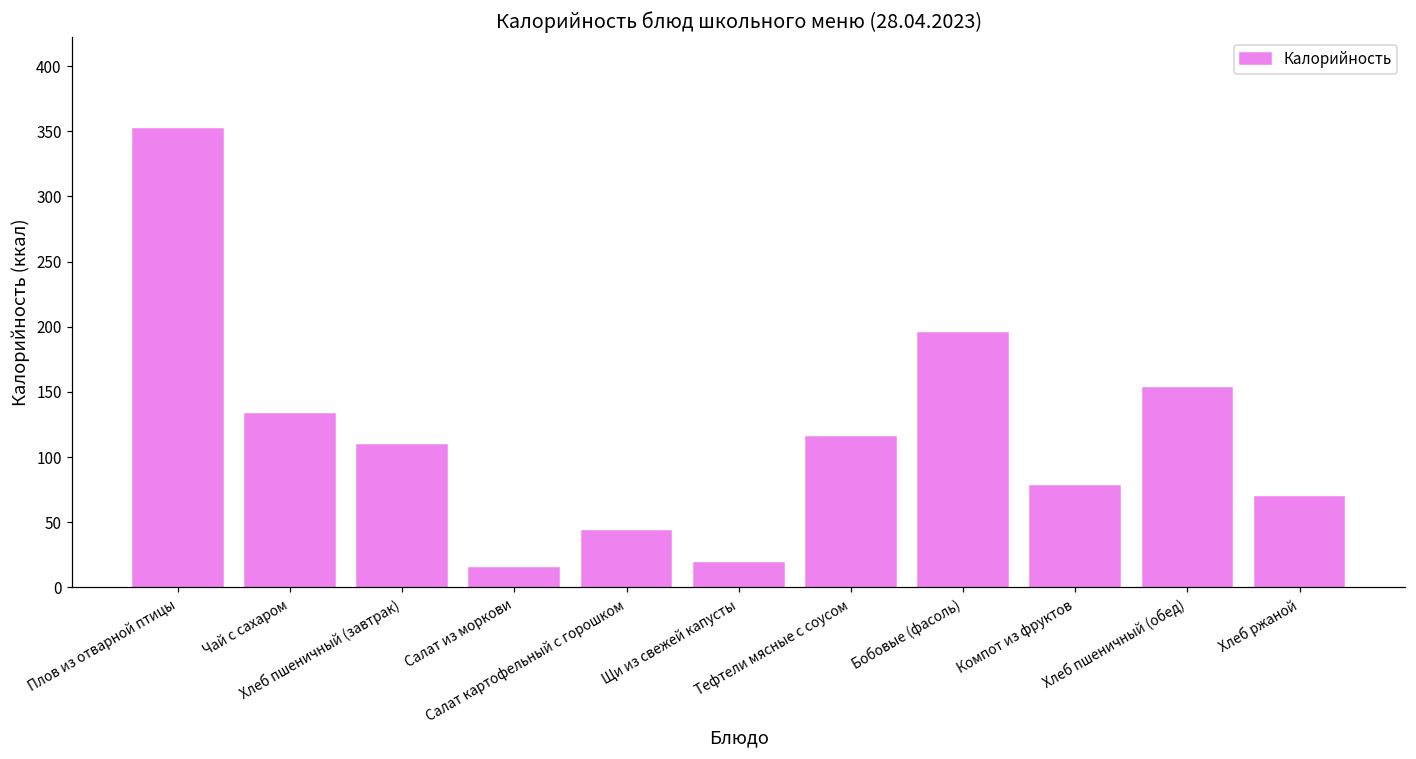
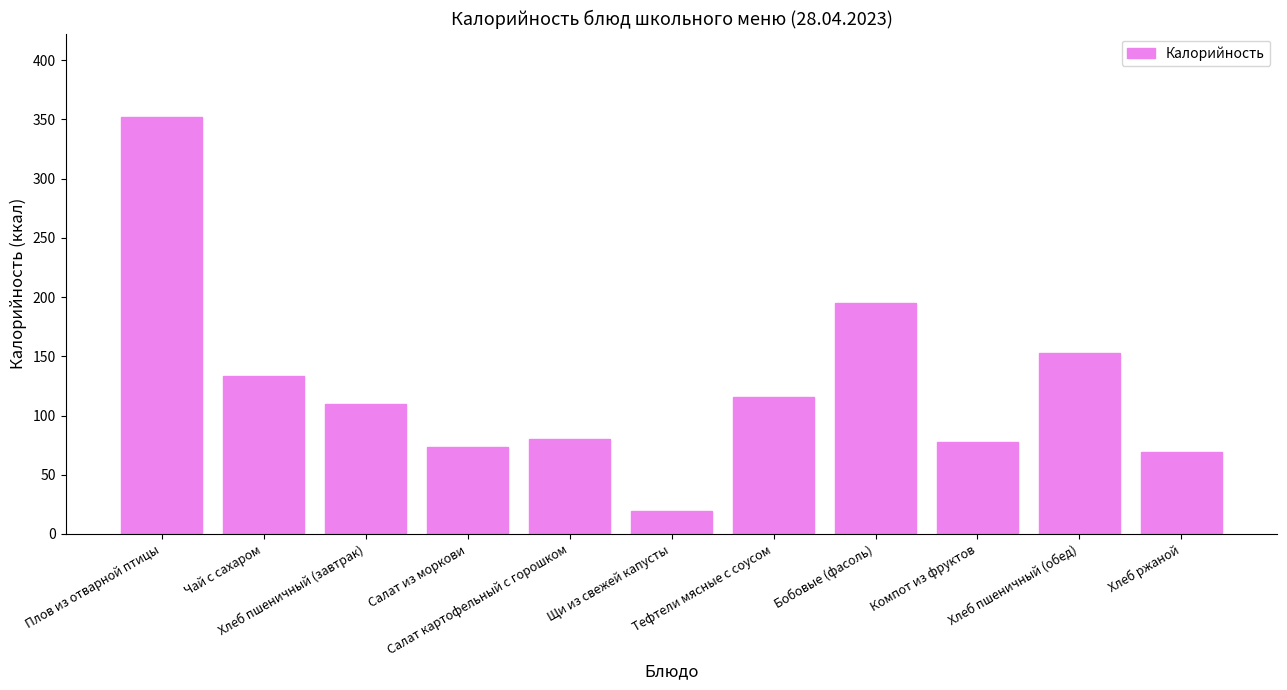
  {
    "Плов из отварной птицы": 352,
    "Чай с сахаром": 133,
    "Хлеб пшеничный (завтрак)": 110,
-   "Салат из моркови": 15,
-   "Салат картофельный с горошком": 43,
+   "Салат из моркови": 73,
+   "Салат картофельный с горошком": 80,
    "Щи из свежей капусты": 19,
    "Тефтели мясные с соусом": 115,
    "Бобовые (фасоль)": 195,
    "Компот из фруктов": 78,
    "Хлеб пшеничный (обед)": 153,
    "Хлеб ржаной": 69
  }
